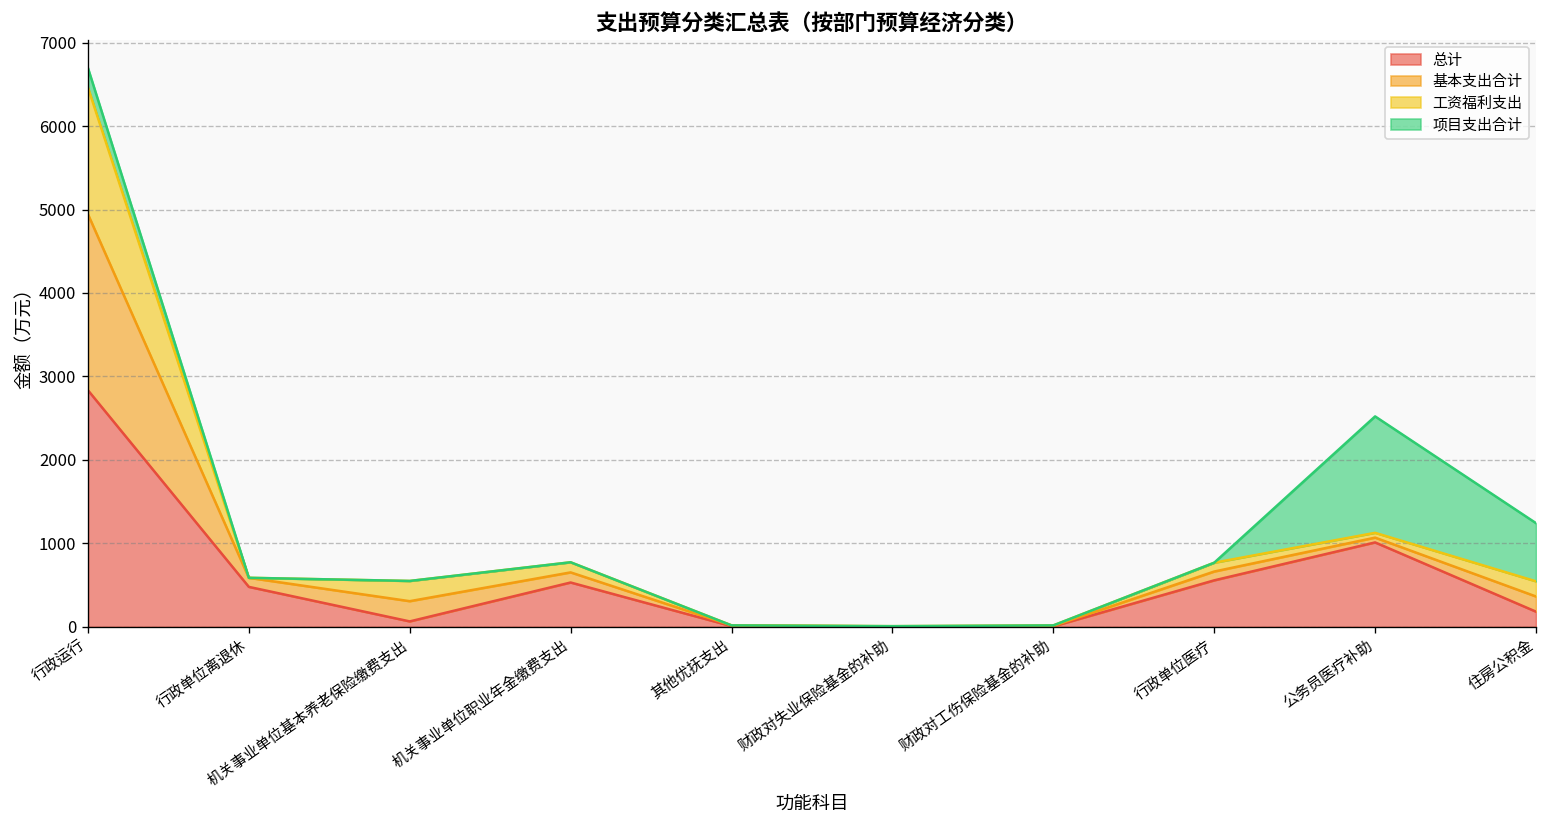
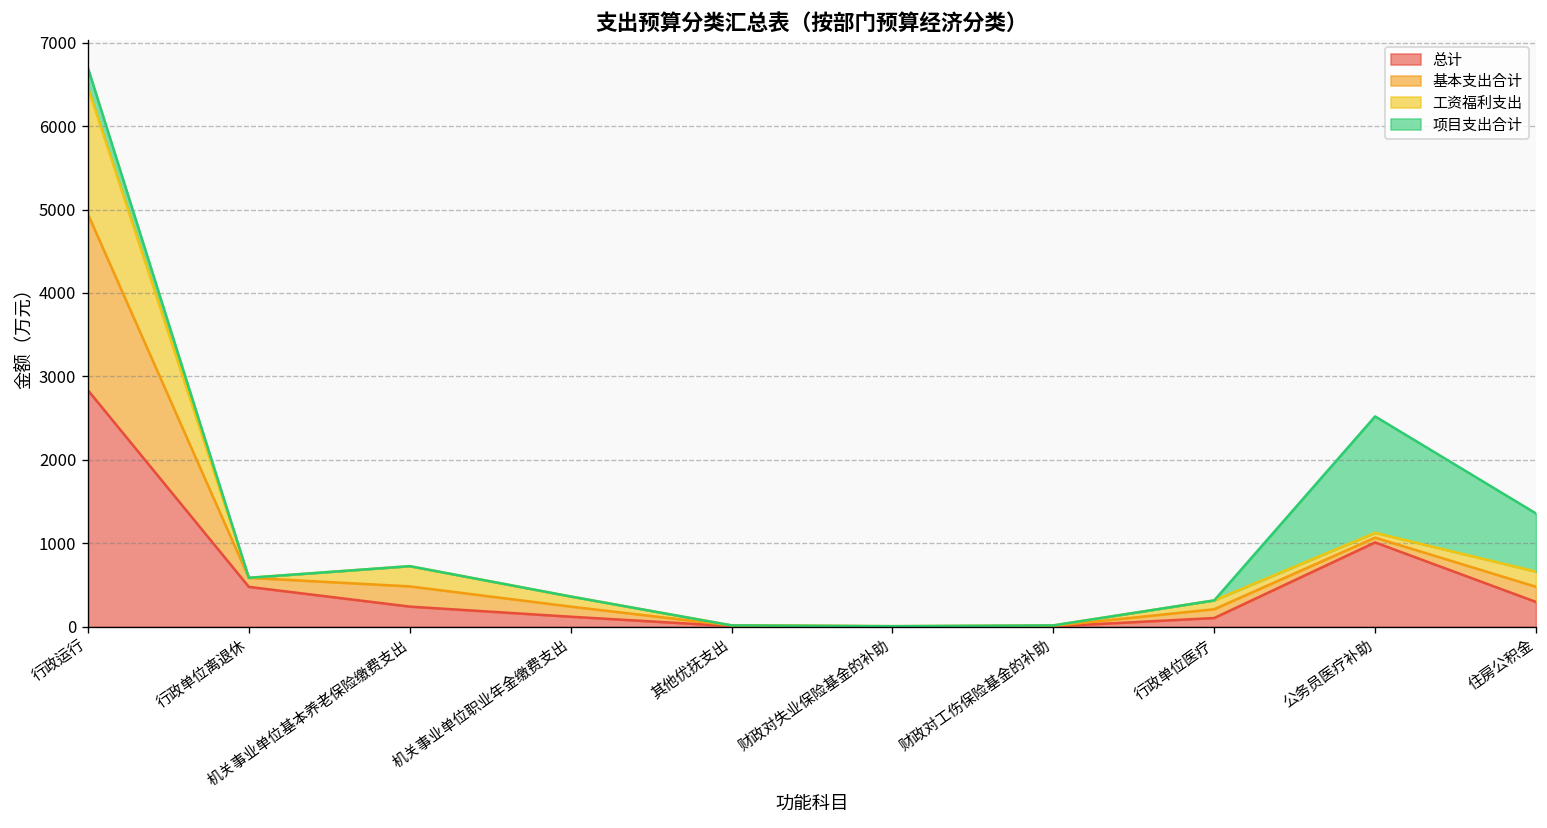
  {
    "总计": {
      "行政运行": 2800,
      "行政单位离退休": 500,
-     "机关事业单位基本养老保险缴费支出": 100,
-     "机关事业单位职业年金缴费支出": 500,
-     "行政单位医疗": 600,
+     "机关事业单位基本养老保险缴费支出": 200,
+     "机关事业单位职业年金缴费支出": 100,
+     "行政单位医疗": 100,
      "公务员医疗补助": 1000,
-     "住房公积金": 200
+     "住房公积金": 300
    },
    "项目支出合计": {
      "行政运行": 200,
      "公务员医疗补助": 1400,
      "住房公积金": 700
    }
  }
